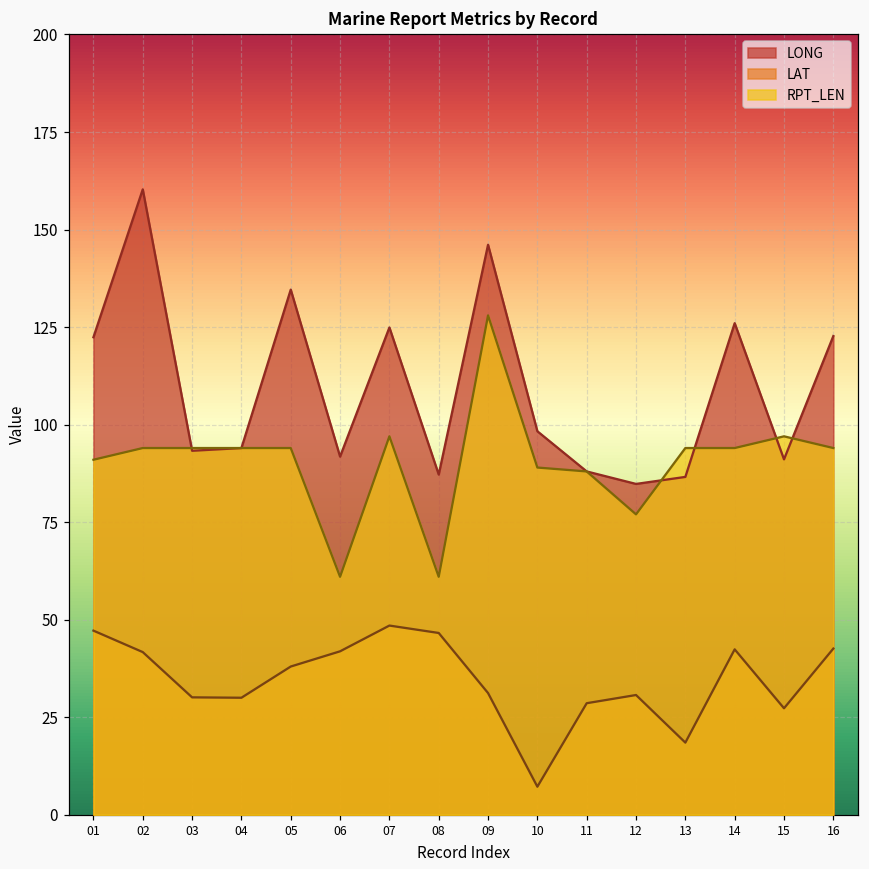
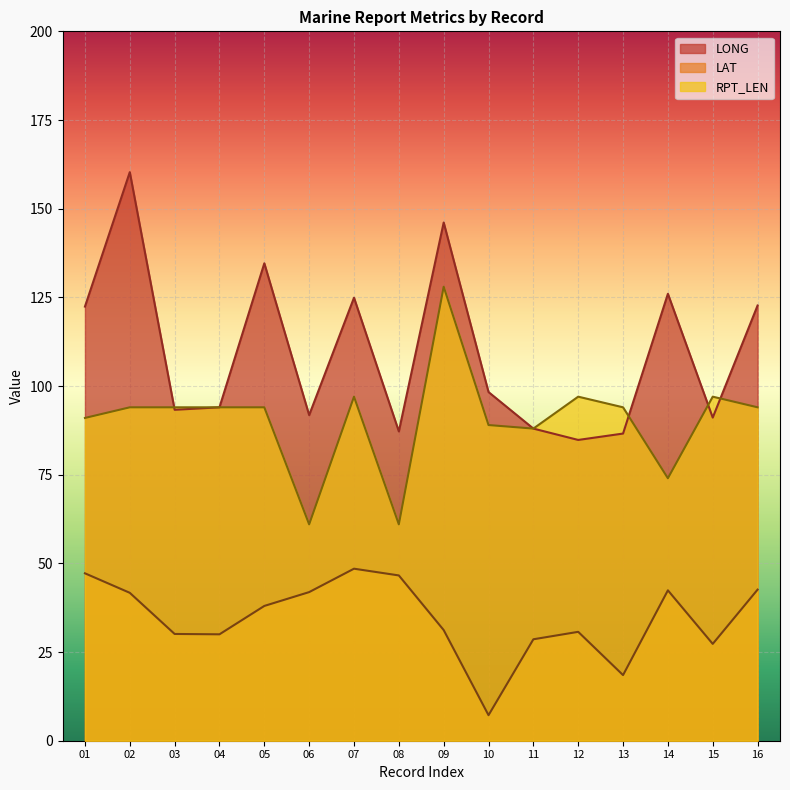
  {
    "LONG": {
      "01": 122,
      "02": 160,
      "05": 135,
      "06": 92,
      "07": 125,
      "08": 87,
      "09": 146,
      "10": 98,
      "12": 85,
      "13": 87,
      "14": 126,
      "15": 91,
      "16": 123
    },
    "LAT": {
      "01": 47,
      "02": 42,
      "03": 30,
      "04": 30,
      "05": 38,
      "06": 42,
      "07": 49,
      "08": 47,
      "09": 31,
      "10": 7,
      "11": 29,
      "12": 31,
      "13": 19,
      "14": 42,
      "15": 27,
      "16": 43
    },
    "RPT_LEN": {
      "01": 91,
      "02": 94,
      "05": 94,
      "06": 61,
      "07": 97,
      "08": 61,
      "09": 128,
      "10": 89,
-     "12": 77,
+     "12": 97,
      "13": 94,
-     "14": 94,
+     "14": 74,
      "15": 97,
      "16": 94
    }
  }
